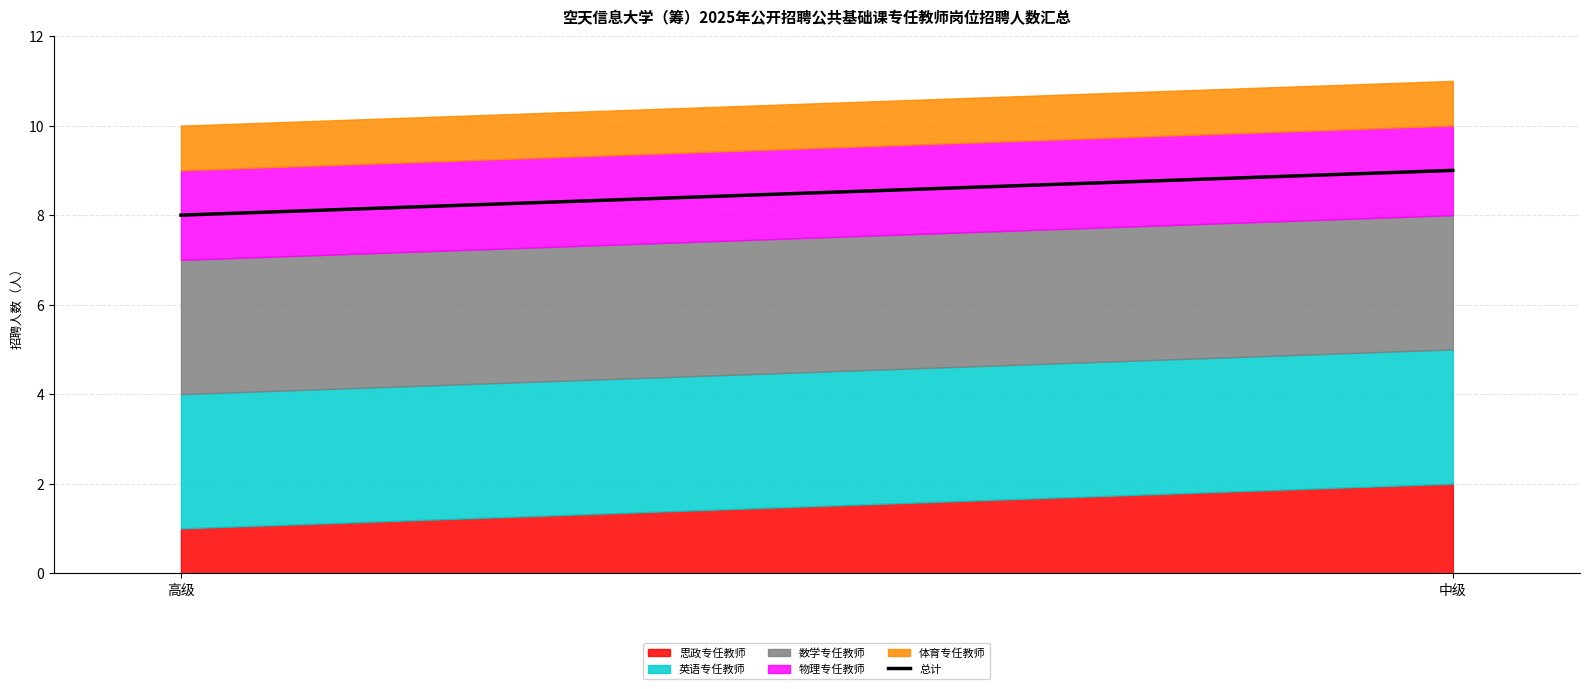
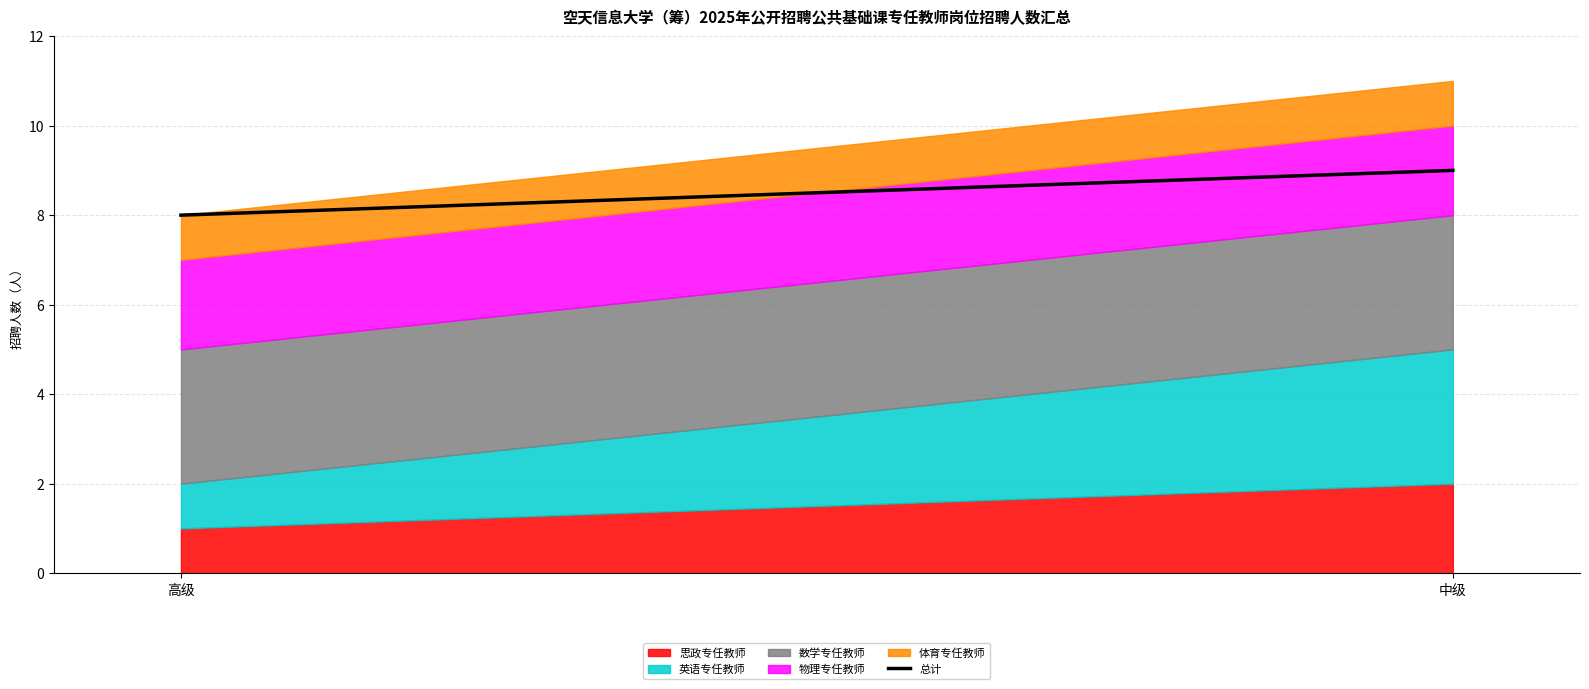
  {
    "思政专任教师": {
      "高级": 1,
      "中级": 2
    },
    "总计": {
      "中级": 9
    },
    "英语专任教师": {
-     "高级": 3,
+     "高级": 1,
      "中级": 3
    },
    "数学专任教师": {
      "高级": 3,
      "中级": 3
    },
    "物理专任教师": {
      "高级": 2,
      "中级": 2
    },
    "体育专任教师": {
      "中级": 1
    }
  }
